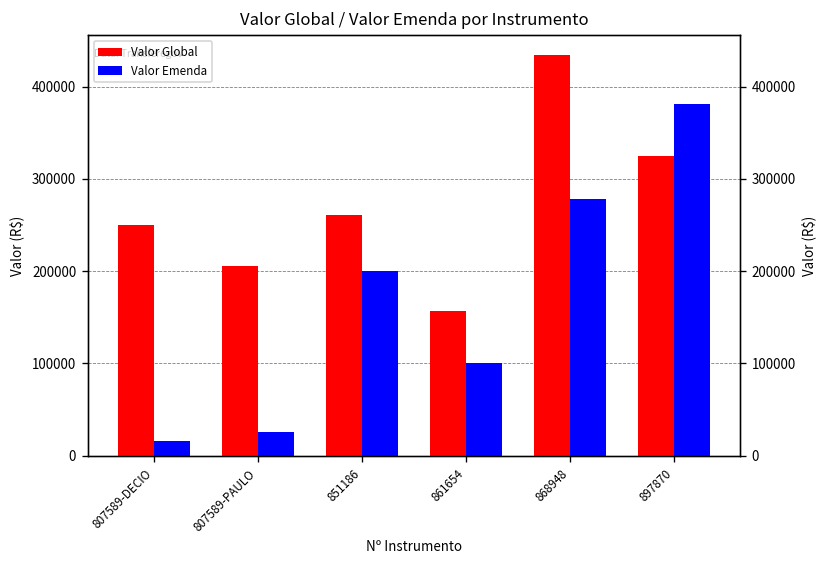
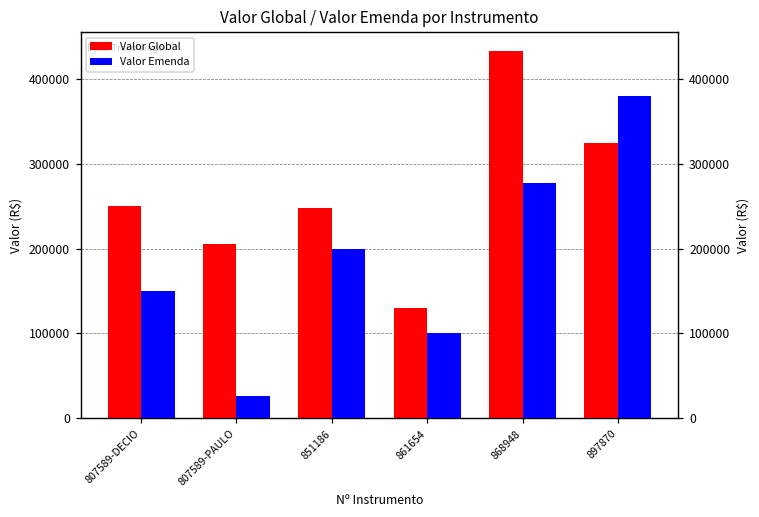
  {
    "Valor Global": {
      "807589-DECIO": 250000,
      "807589-PAULO": 210000,
-     "851186": 260000,
-     "861654": 160000,
+     "851186": 250000,
+     "861654": 130000,
      "868948": 430000,
      "897870": 330000
    },
    "Valor Emenda": {
-     "807589-DECIO": 20000,
+     "807589-DECIO": 150000,
      "807589-PAULO": 30000,
      "851186": 200000,
      "861654": 100000,
      "868948": 280000,
      "897870": 380000
    }
  }
